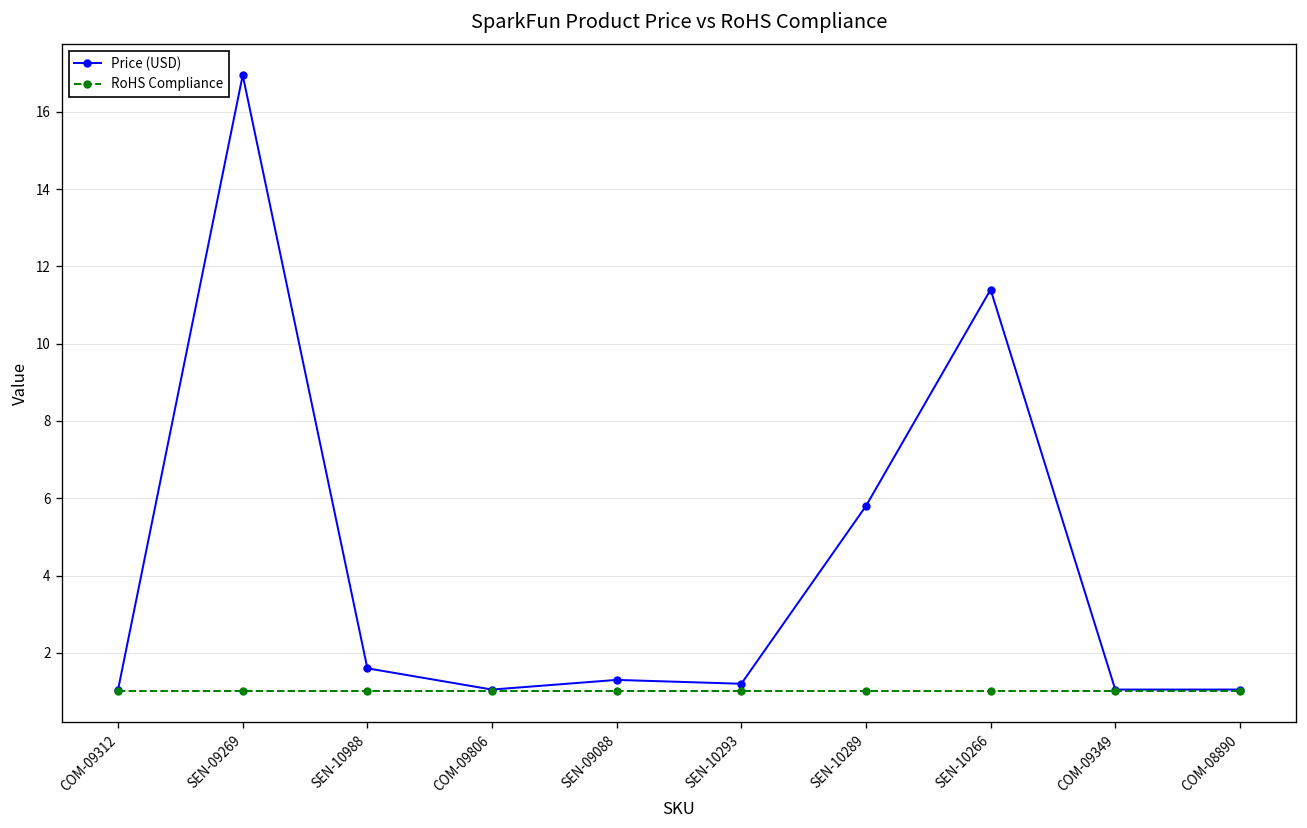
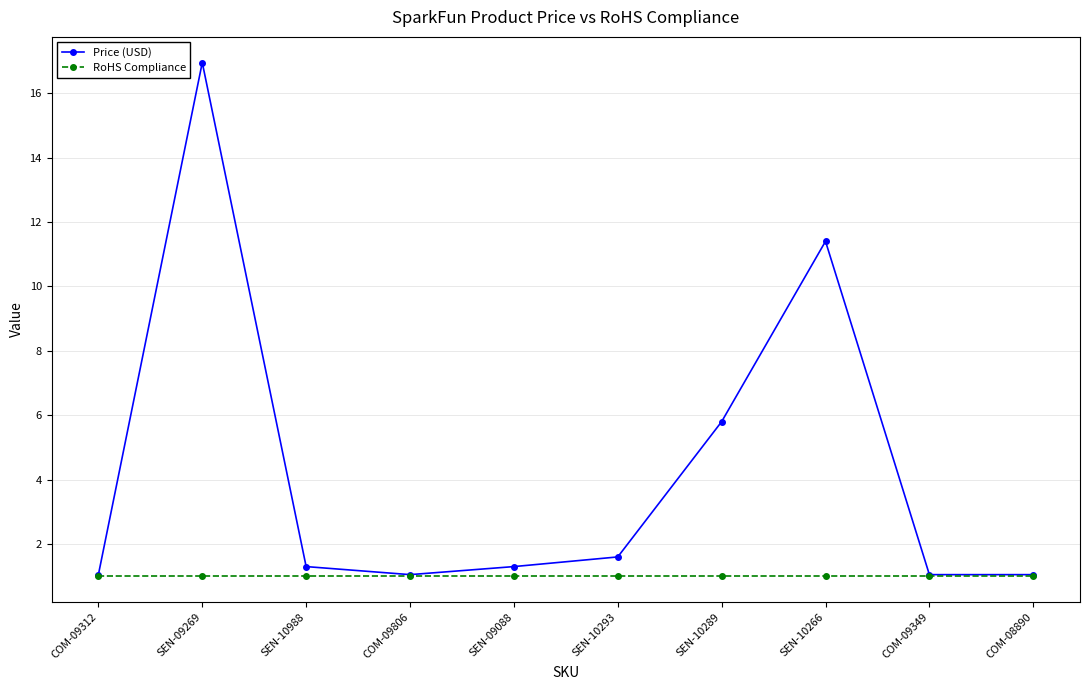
  {
    "Price (USD)": {
      "SEN-09269": 17.0,
-     "SEN-10988": 1.6,
+     "SEN-10988": 1.3,
      "SEN-09088": 1.3,
-     "SEN-10293": 1.2,
+     "SEN-10293": 1.6,
      "SEN-10289": 5.8,
      "SEN-10266": 11.4
    },
    "RoHS Compliance": {
      "SEN-09269": 1.0,
      "SEN-10988": 1.0,
      "SEN-09088": 1.0,
      "SEN-10293": 1.0,
      "SEN-10289": 1.0,
      "SEN-10266": 1.0
    }
  }
